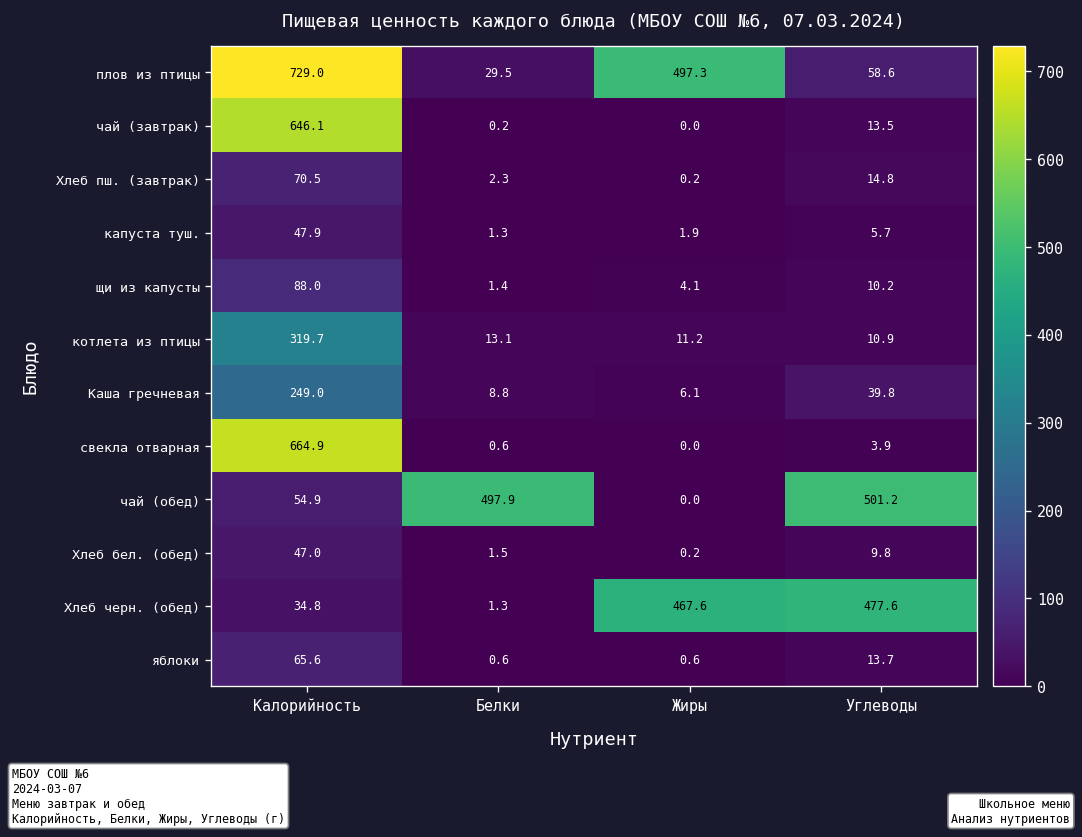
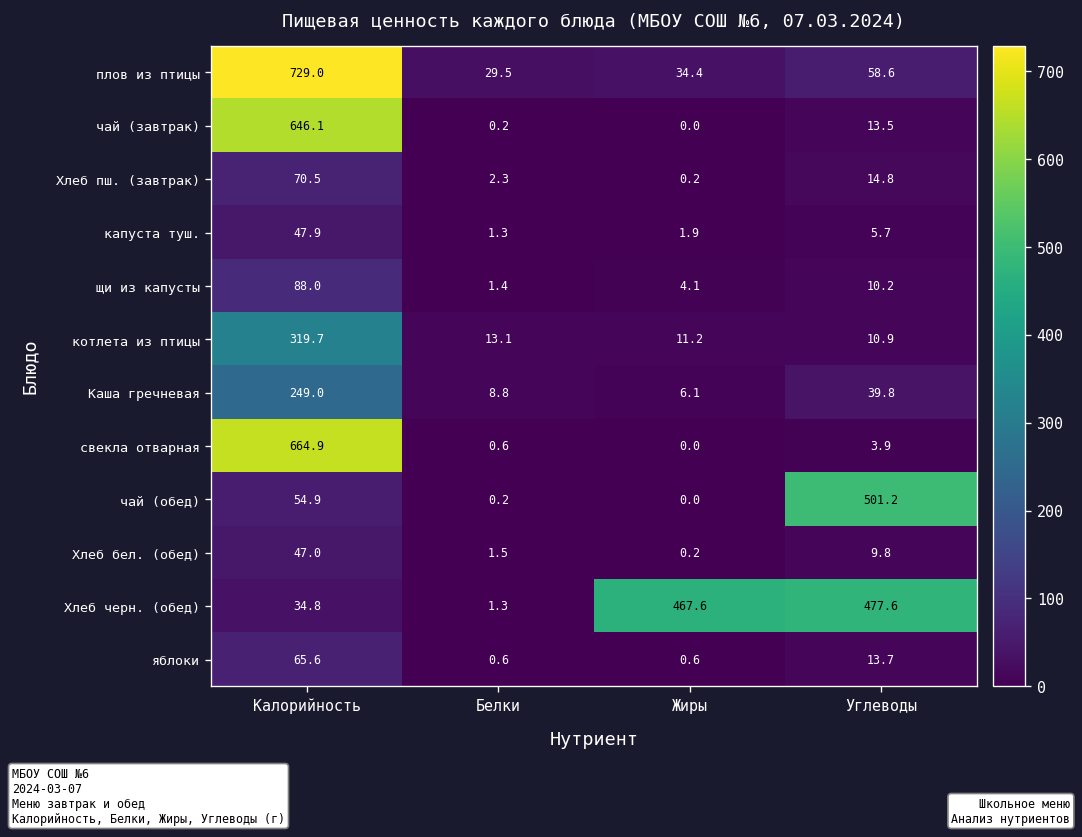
  {
    "плов из птицы": {
      "Калорийность": 729.0,
      "Белки": 29.5,
-     "Жиры": 497.3,
+     "Жиры": 34.4,
      "Углеводы": 58.6
    },
    "чай (завтрак)": {
      "Калорийность": 646.1,
      "Белки": 0.2,
      "Жиры": 0.0,
      "Углеводы": 13.5
    },
    "Хлеб пш. (завтрак)": {
      "Калорийность": 70.5,
      "Белки": 2.3,
      "Жиры": 0.2,
      "Углеводы": 14.8
    },
    "капуста туш.": {
      "Калорийность": 47.9,
      "Белки": 1.3,
      "Жиры": 1.9,
      "Углеводы": 5.7
    },
    "щи из капусты": {
      "Калорийность": 88.0,
      "Белки": 1.4,
      "Жиры": 4.1,
      "Углеводы": 10.2
    },
    "котлета из птицы": {
      "Калорийность": 319.7,
      "Белки": 13.1,
      "Жиры": 11.2,
      "Углеводы": 10.9
    },
    "Каша гречневая": {
      "Калорийность": 249.0,
      "Белки": 8.8,
      "Жиры": 6.1,
      "Углеводы": 39.8
    },
    "свекла отварная": {
      "Калорийность": 664.9,
      "Белки": 0.6,
      "Жиры": 0.0,
      "Углеводы": 3.9
    },
    "чай (обед)": {
      "Калорийность": 54.9,
-     "Белки": 497.9,
+     "Белки": 0.2,
      "Жиры": 0.0,
      "Углеводы": 501.2
    },
    "Хлеб бел. (обед)": {
      "Калорийность": 47.0,
      "Белки": 1.5,
      "Жиры": 0.2,
      "Углеводы": 9.8
    },
    "Хлеб черн. (обед)": {
      "Калорийность": 34.8,
      "Белки": 1.3,
      "Жиры": 467.6,
      "Углеводы": 477.6
    },
    "яблоки": {
      "Калорийность": 65.6,
      "Белки": 0.6,
      "Жиры": 0.6,
      "Углеводы": 13.7
    }
  }
